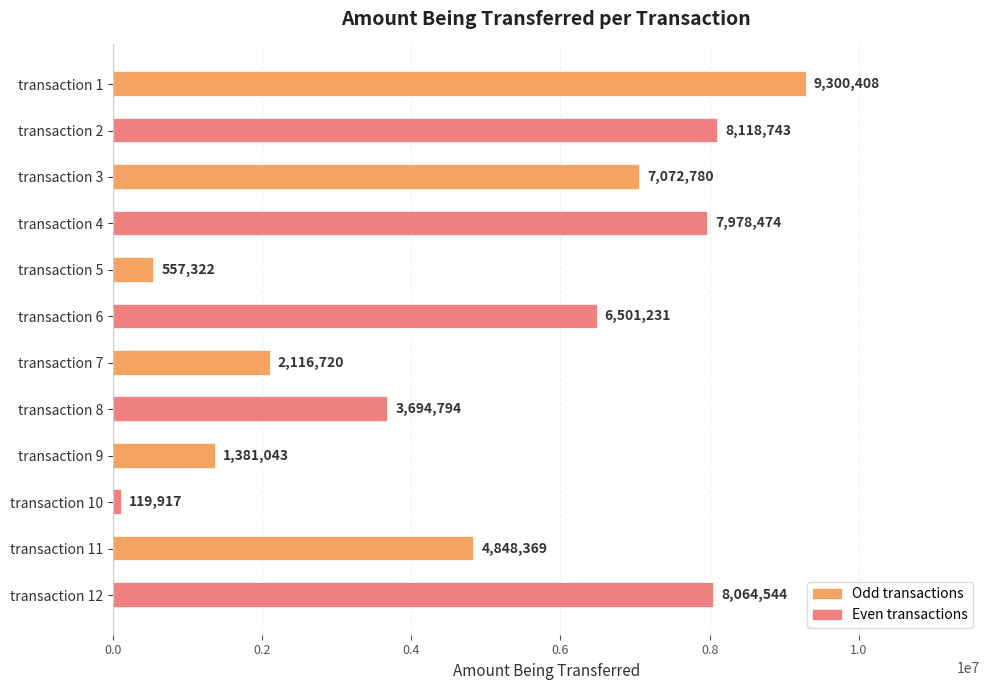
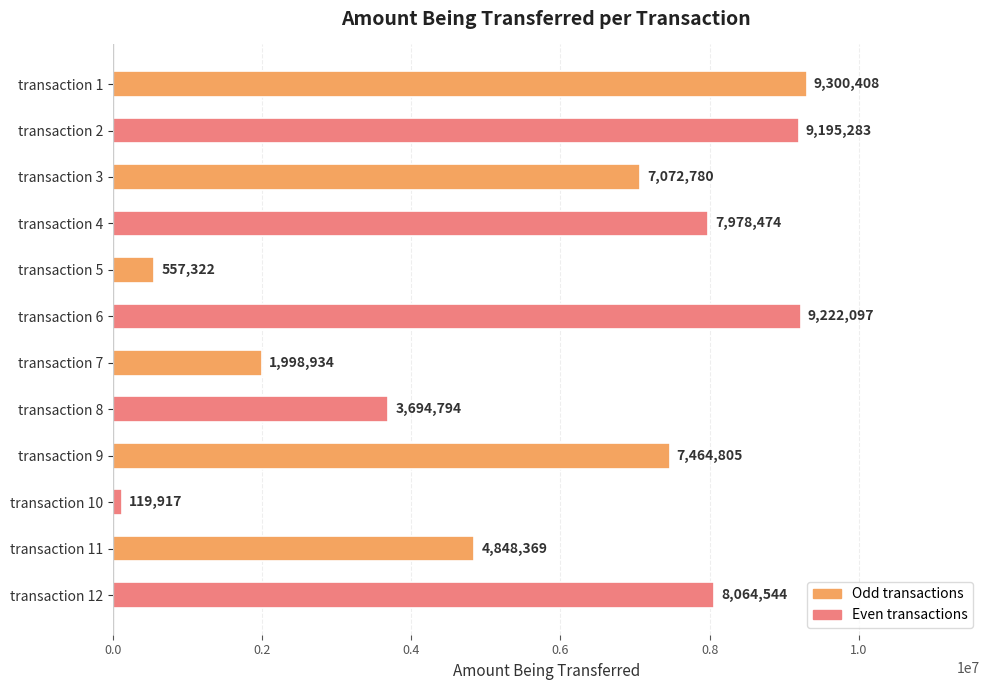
  {
    "transaction 1": "9,300,408",
-   "transaction 2": "8,118,743",
+   "transaction 2": "9,195,283",
    "transaction 3": "7,072,780",
    "transaction 4": "7,978,474",
    "transaction 5": "557,322",
-   "transaction 6": "6,501,231",
-   "transaction 7": "2,116,720",
+   "transaction 6": "9,222,097",
+   "transaction 7": "1,998,934",
    "transaction 8": "3,694,794",
-   "transaction 9": "1,381,043",
+   "transaction 9": "7,464,805",
    "transaction 10": "119,917",
    "transaction 11": "4,848,369",
    "transaction 12": "8,064,544"
  }
